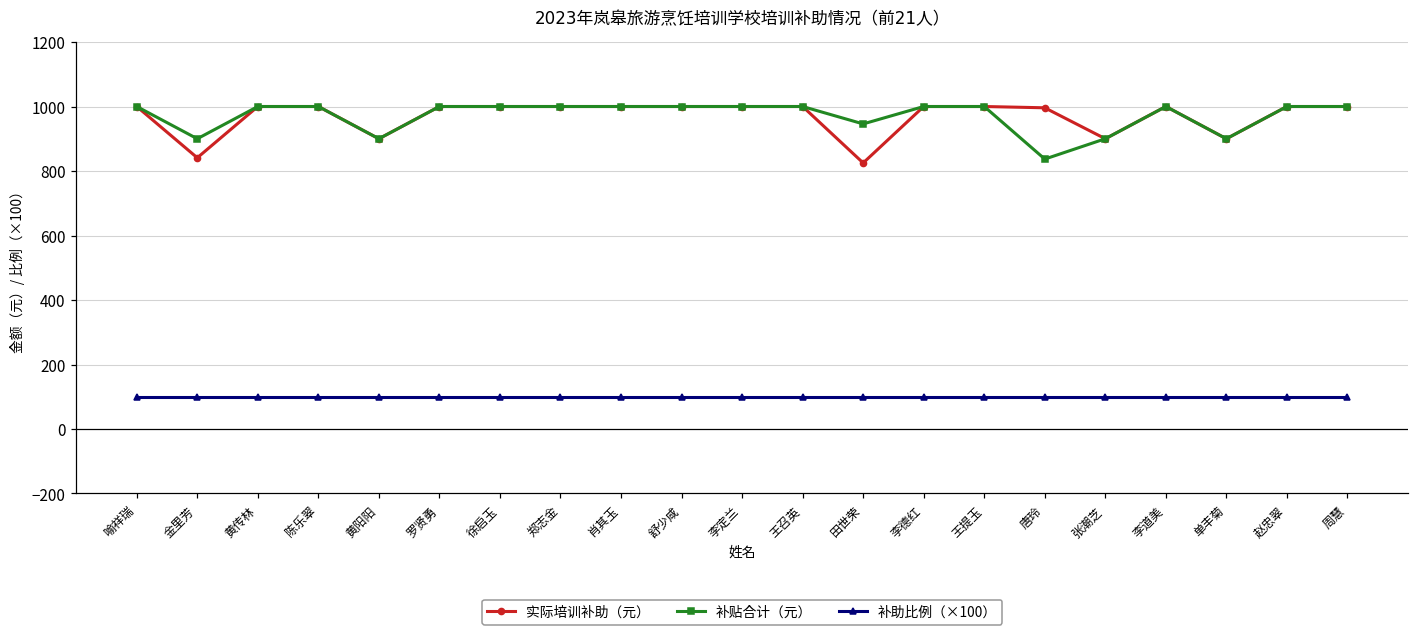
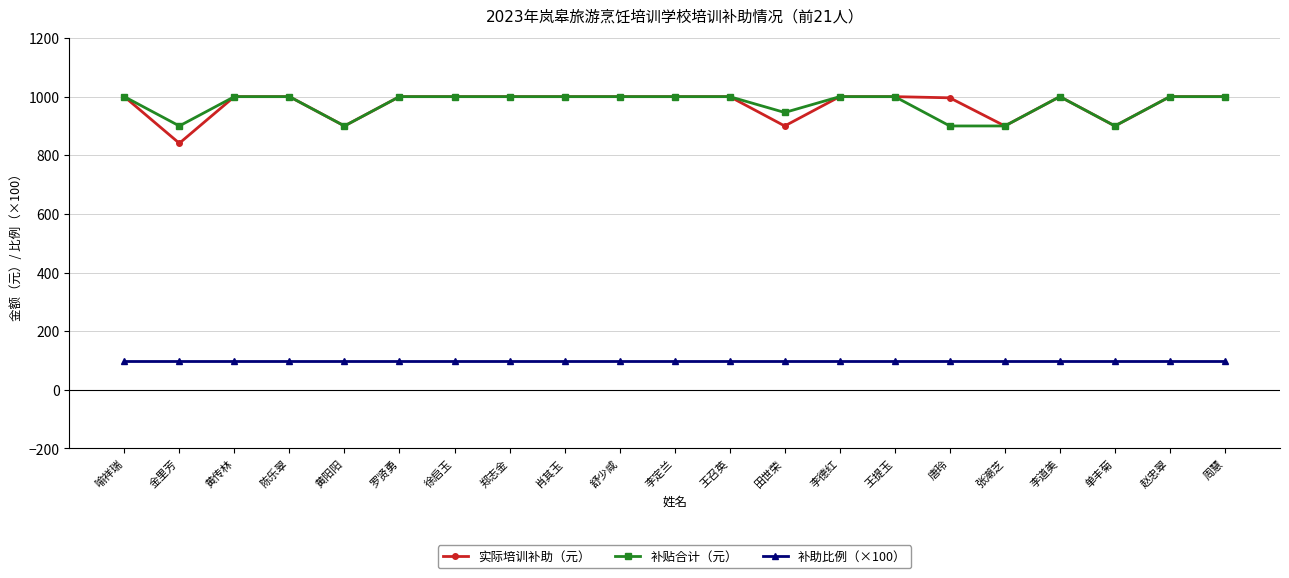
  {
    "实际培训补助（元）": {
      "金里芳": 840,
-     "田世荣": 830,
+     "田世荣": 900,
      "唐玲": 1000
    },
    "补贴合计（元）": {
      "金里芳": 900,
      "田世荣": 950,
-     "唐玲": 840
+     "唐玲": 900
    },
    "补助比例（×100）": {
      "喻祥瑞": 100,
      "金里芳": 100,
      "黄传林": 100,
      "陈乐翠": 100,
      "黄阳阳": 100,
      "罗贤勇": 100,
      "徐启玉": 100,
      "郑志金": 100,
      "肖其玉": 100,
      "舒少咸": 100,
      "李定兰": 100,
      "王召英": 100,
      "田世荣": 100,
      "李德红": 100,
      "王提玉": 100,
      "唐玲": 100,
      "张潮芝": 100,
      "李道美": 100,
      "单丰菊": 100,
      "赵忠翠": 100,
      "周慧": 100
    }
  }
